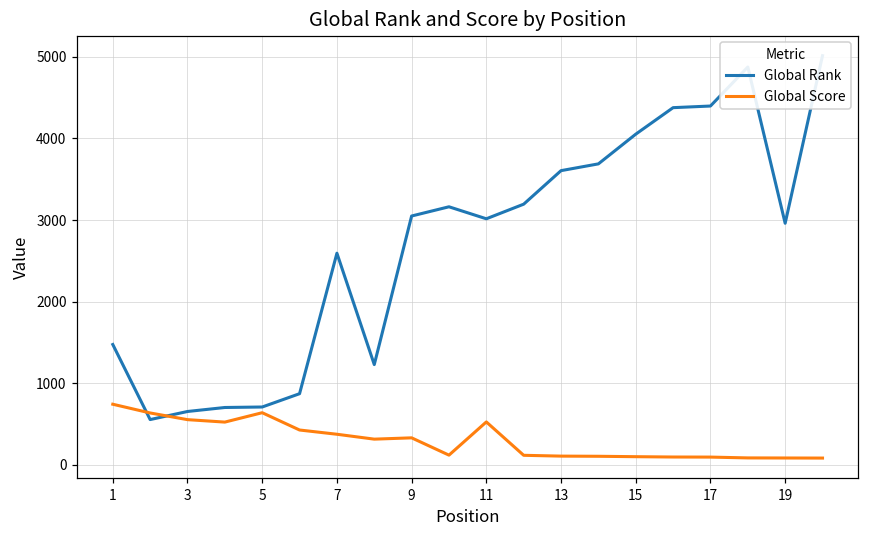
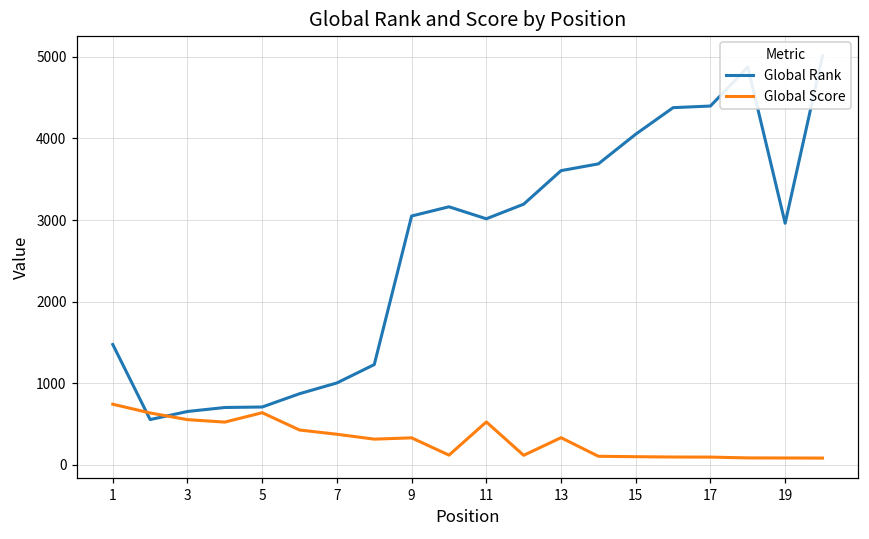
  {
    "Global Rank": {
      "1": 1500,
      "3": 700,
      "5": 700,
-     "7": 2600,
+     "7": 1000,
      "9": 3100,
      "11": 3000,
      "13": 3600,
      "15": 4100,
      "17": 4400,
      "19": 3000
    },
    "Global Score": {
      "1": 700,
      "3": 600,
      "5": 600,
      "7": 400,
      "9": 300,
      "11": 500,
-     "13": 100,
+     "13": 300,
      "15": 100,
      "17": 100,
      "19": 100
    }
  }
